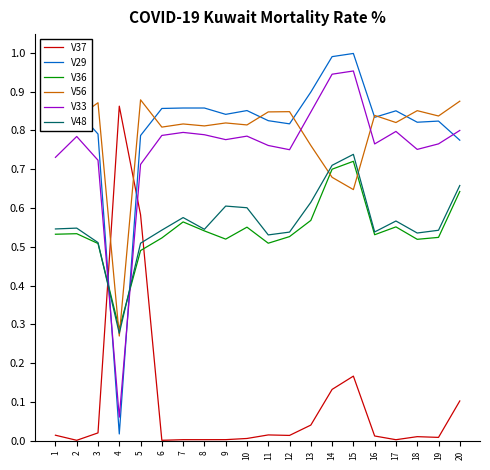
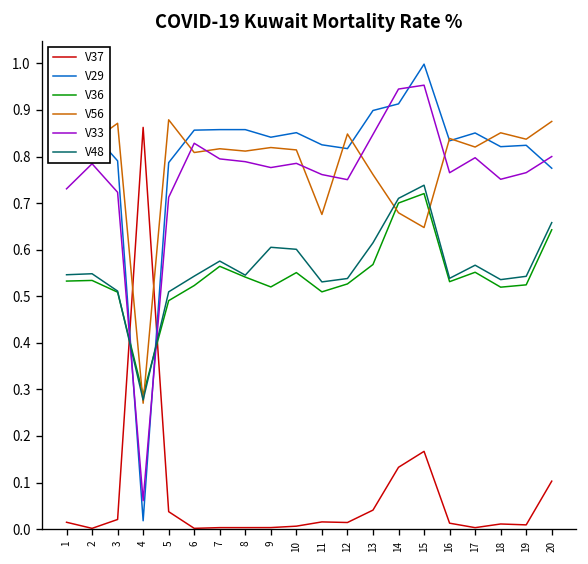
  {
    "V37": {
      "1": 0.01,
      "2": 0.00,
      "3": 0.02,
      "4": 0.86,
-     "5": 0.58,
+     "5": 0.04,
      "6": 0.00,
      "7": 0.00,
      "8": 0.00,
      "9": 0.00,
      "10": 0.01,
      "11": 0.02,
      "12": 0.01,
      "13": 0.04,
      "14": 0.13,
      "15": 0.17,
      "16": 0.01,
      "17": 0.00,
      "18": 0.01,
      "19": 0.01,
      "20": 0.10
    },
    "V29": {
      "3": 0.79,
      "4": 0.02,
      "5": 0.79,
      "6": 0.86,
      "7": 0.86,
      "8": 0.86,
      "9": 0.84,
      "10": 0.85,
      "11": 0.83,
      "12": 0.82,
      "13": 0.90,
-     "14": 0.99,
+     "14": 0.91,
      "15": 1.00,
      "17": 0.85,
      "18": 0.82,
      "19": 0.82,
      "20": 0.77
    },
    "V36": {
      "1": 0.53,
      "2": 0.53,
      "4": 0.29,
      "5": 0.49,
      "6": 0.52,
      "7": 0.56,
      "9": 0.52,
      "10": 0.55,
      "11": 0.51,
      "12": 0.53,
      "13": 0.57,
      "14": 0.70,
      "15": 0.72,
      "16": 0.53,
      "17": 0.55,
      "18": 0.52,
      "19": 0.52,
      "20": 0.64
    },
    "V56": {
      "3": 0.87,
      "4": 0.27,
      "5": 0.88,
      "6": 0.81,
      "7": 0.82,
      "8": 0.81,
      "9": 0.82,
      "10": 0.81,
-     "11": 0.85,
+     "11": 0.68,
      "12": 0.85,
      "13": 0.76,
      "14": 0.68,
      "15": 0.65,
      "17": 0.82,
      "18": 0.85,
      "19": 0.84,
      "20": 0.88
    },
    "V33": {
      "1": 0.73,
      "2": 0.78,
      "3": 0.72,
      "4": 0.06,
      "5": 0.71,
-     "6": 0.79,
+     "6": 0.83,
      "7": 0.79,
      "8": 0.79,
      "9": 0.78,
      "10": 0.79,
      "11": 0.76,
      "12": 0.75,
      "13": 0.85,
      "14": 0.94,
      "15": 0.95,
      "16": 0.77,
      "17": 0.80,
      "18": 0.75,
      "19": 0.77,
      "20": 0.80
    },
    "V48": {
      "1": 0.55,
      "2": 0.55,
      "4": 0.28,
      "5": 0.51,
      "6": 0.54,
      "7": 0.58,
      "9": 0.61,
      "10": 0.60,
      "11": 0.53,
      "12": 0.54,
      "13": 0.61,
      "14": 0.71,
      "15": 0.74,
      "16": 0.54,
      "17": 0.57,
      "18": 0.54,
      "19": 0.54,
      "20": 0.66
    }
  }
